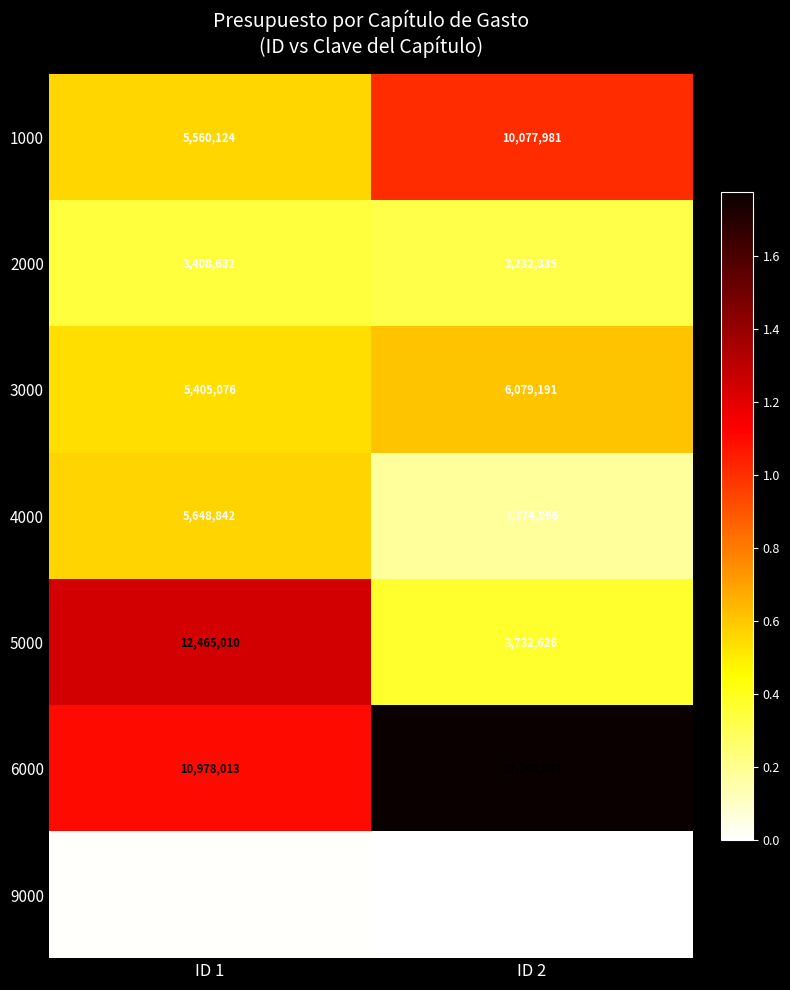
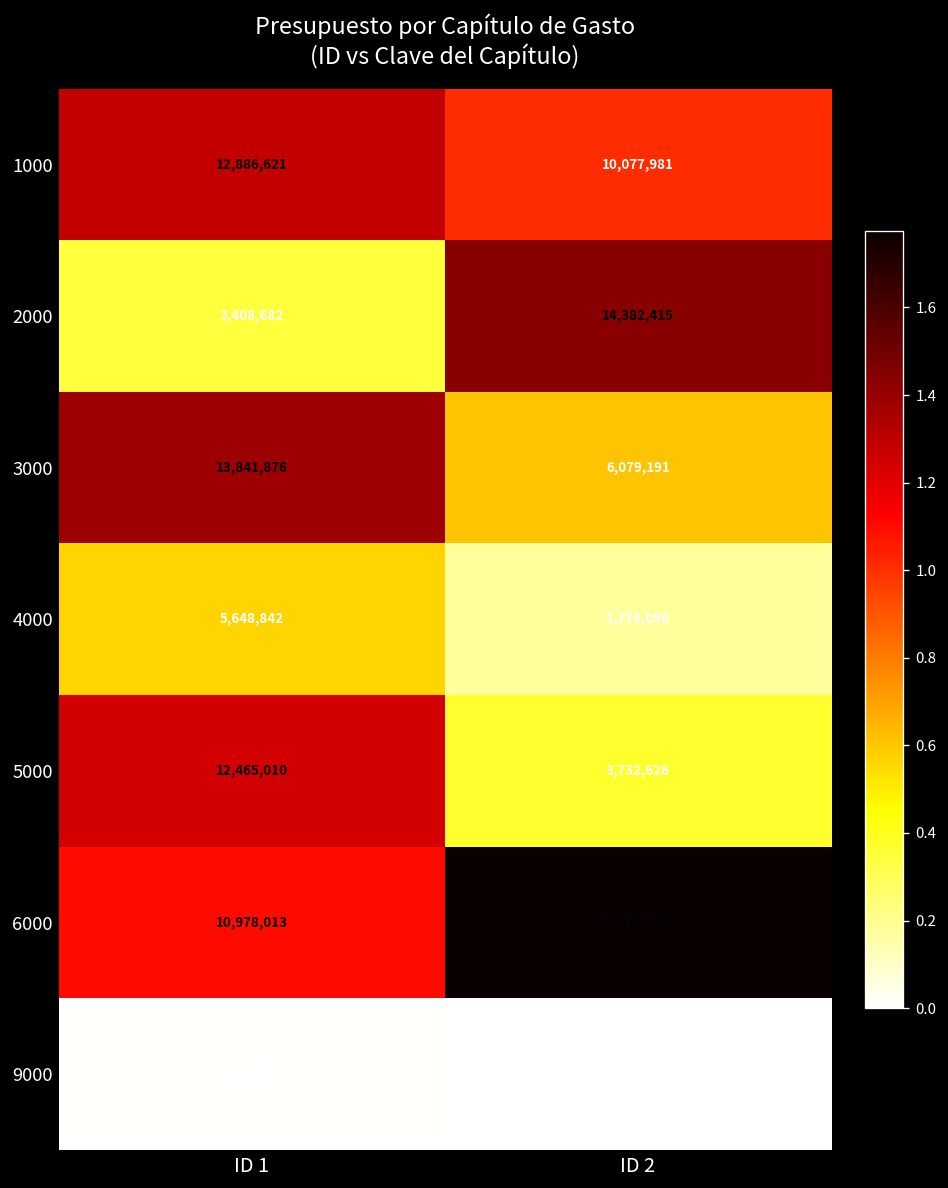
  {
    "1000": {
-     "ID 1": "5,560,124",
+     "ID 1": "12,886,621",
      "ID 2": "10,077,981"
    },
    "2000": {
      "ID 1": "3,408,682",
-     "ID 2": "3,232,335"
+     "ID 2": "14,382,415"
    },
    "3000": {
-     "ID 1": "5,405,076",
+     "ID 1": "13,841,876",
      "ID 2": "6,079,191"
    },
    "4000": {
      "ID 1": "5,648,842",
      "ID 2": "1,774,096"
    },
    "5000": {
      "ID 1": "12,465,010",
      "ID 2": "3,732,626"
    },
    "6000": {
      "ID 1": "10,978,013"
    }
  }
